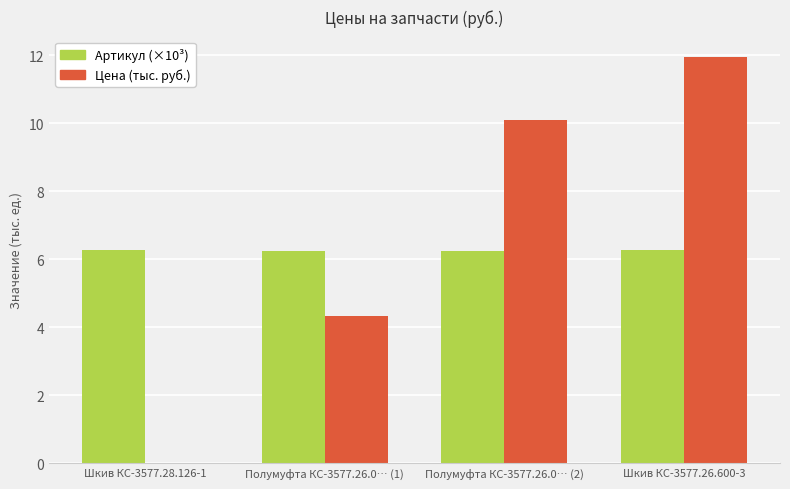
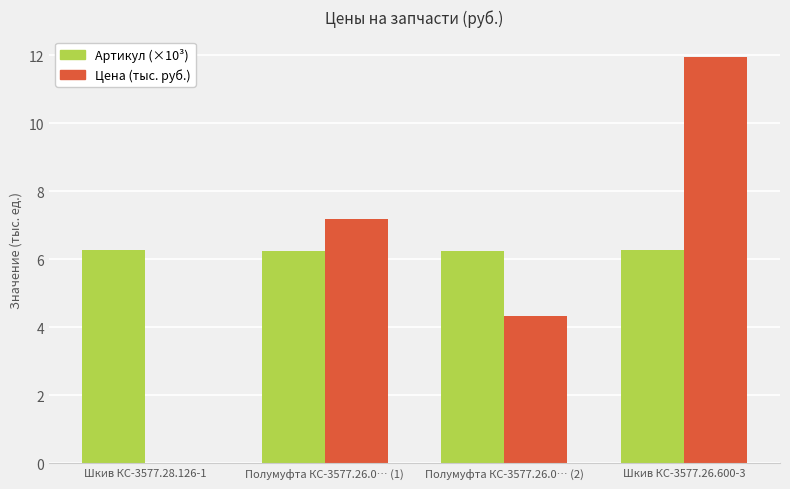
  {
    "Артикул (×10³)": {
      "Шкив КС-3577.28.126-1": 6.3,
      "Полумуфта КС-3577.26.0… (1)": 6.3,
      "Полумуфта КС-3577.26.0… (2)": 6.3,
      "Шкив КС-3577.26.600-3": 6.3
    },
    "Цена (тыс. руб.)": {
      "Шкив КС-3577.28.126-1": 0.0,
-     "Полумуфта КС-3577.26.0… (1)": 4.3,
-     "Полумуфта КС-3577.26.0… (2)": 10.1,
+     "Полумуфта КС-3577.26.0… (1)": 7.2,
+     "Полумуфта КС-3577.26.0… (2)": 4.3,
      "Шкив КС-3577.26.600-3": 12.0
    }
  }
